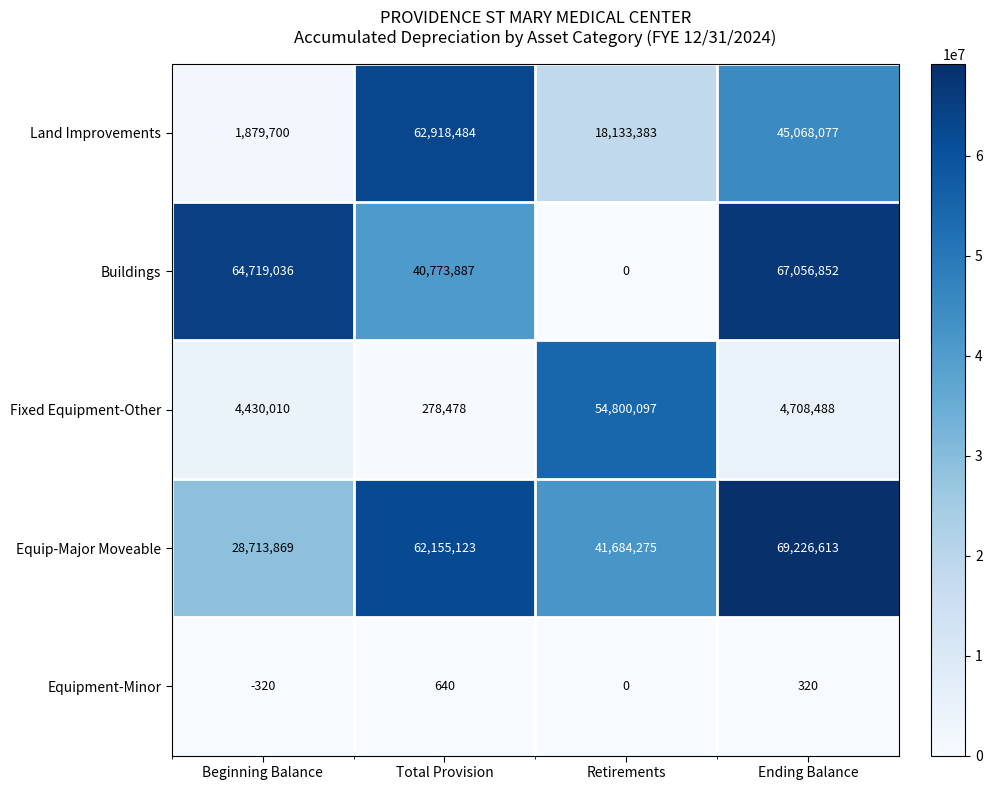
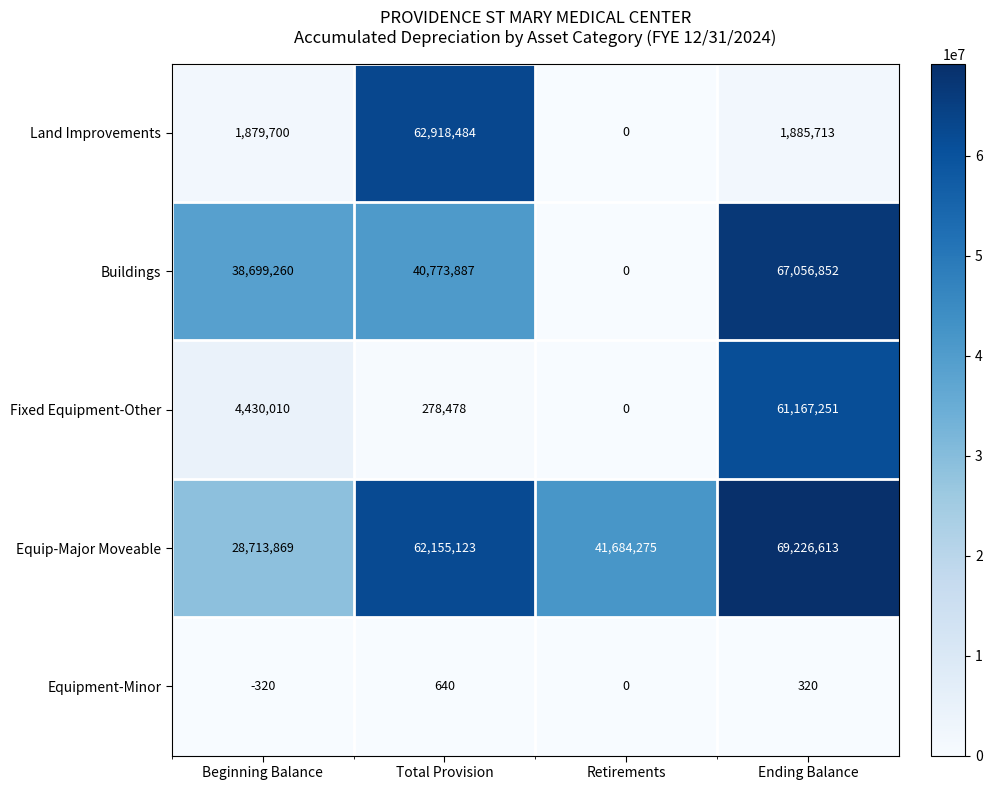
  {
    "Land Improvements": {
      "Beginning Balance": "1,879,700",
      "Total Provision": "62,918,484",
-     "Retirements": "18,133,383",
-     "Ending Balance": "45,068,077"
+     "Retirements": "0",
+     "Ending Balance": "1,885,713"
    },
    "Buildings": {
-     "Beginning Balance": "64,719,036",
+     "Beginning Balance": "38,699,260",
      "Total Provision": "40,773,887",
      "Retirements": "0",
      "Ending Balance": "67,056,852"
    },
    "Fixed Equipment-Other": {
      "Beginning Balance": "4,430,010",
      "Total Provision": "278,478",
-     "Retirements": "54,800,097",
-     "Ending Balance": "4,708,488"
+     "Retirements": "0",
+     "Ending Balance": "61,167,251"
    },
    "Equip-Major Moveable": {
      "Beginning Balance": "28,713,869",
      "Total Provision": "62,155,123",
      "Retirements": "41,684,275",
      "Ending Balance": "69,226,613"
    },
    "Equipment-Minor": {
      "Beginning Balance": "-320",
      "Total Provision": "640",
      "Retirements": "0",
      "Ending Balance": "320"
    }
  }
